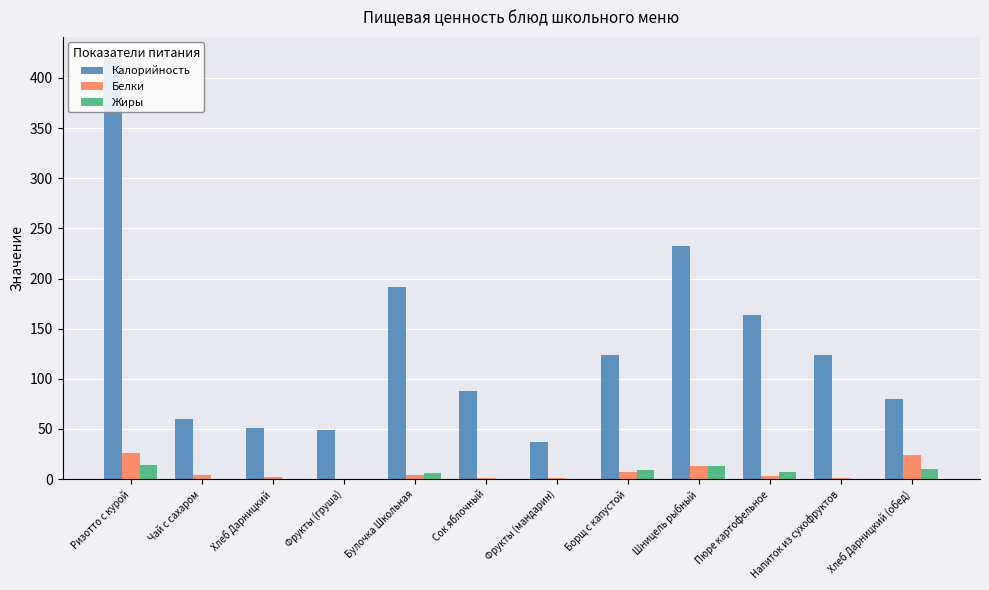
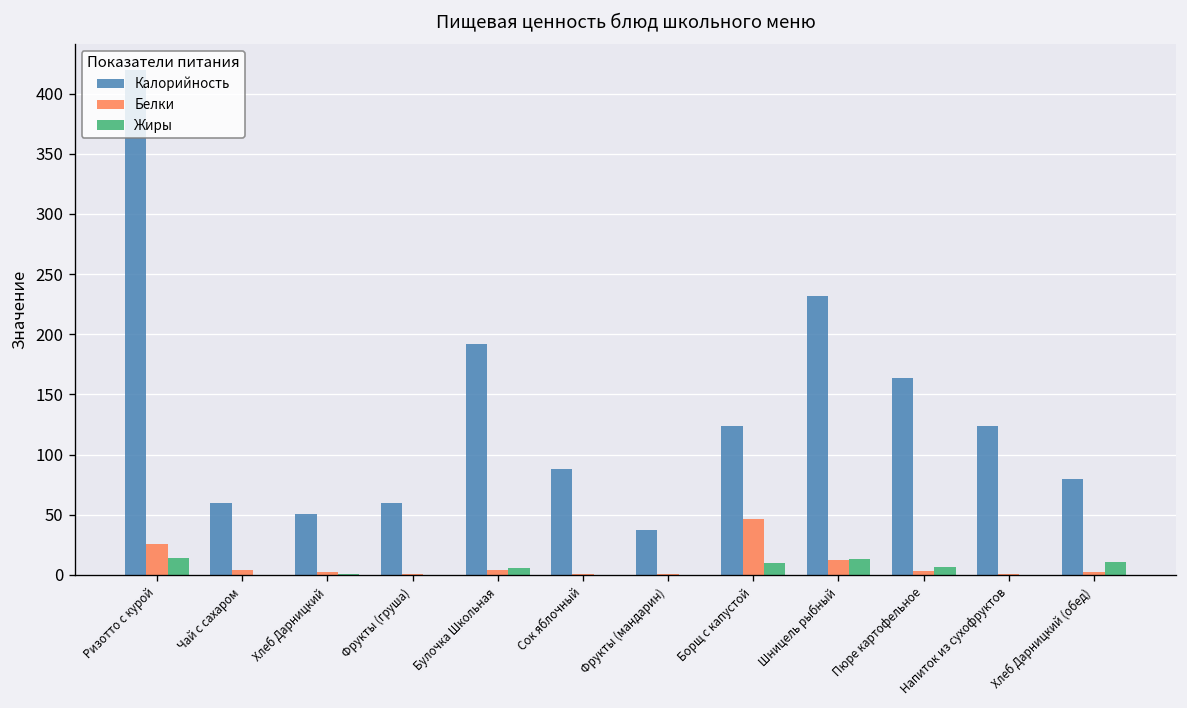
  {
    "Калорийность": {
      "Чай с сахаром": 60,
      "Хлеб Дарницкий": 51,
-     "Фрукты (груша)": 49,
+     "Фрукты (груша)": 60,
      "Булочка Школьная": 192,
      "Сок яблочный": 88,
      "Фрукты (мандарин)": 37,
      "Борщ с капустой": 124,
      "Шницель рыбный": 232,
      "Пюре картофельное": 164,
      "Напиток из сухофруктов": 124,
      "Хлеб Дарницкий (обед)": 80
    },
    "Белки": {
      "Ризотто с курой": 26,
      "Чай с сахаром": 4,
      "Булочка Школьная": 4,
-     "Борщ с капустой": 8,
+     "Борщ с капустой": 47,
      "Шницель рыбный": 13,
      "Пюре картофельное": 3,
-     "Хлеб Дарницкий (обед)": 24
+     "Хлеб Дарницкий (обед)": 3
    },
    "Жиры": {
      "Ризотто с курой": 14,
      "Булочка Школьная": 6,
      "Сок яблочный": 0,
      "Борщ с капустой": 10,
      "Шницель рыбный": 13,
      "Пюре картофельное": 7,
      "Напиток из сухофруктов": 0,
      "Хлеб Дарницкий (обед)": 10
    }
  }
